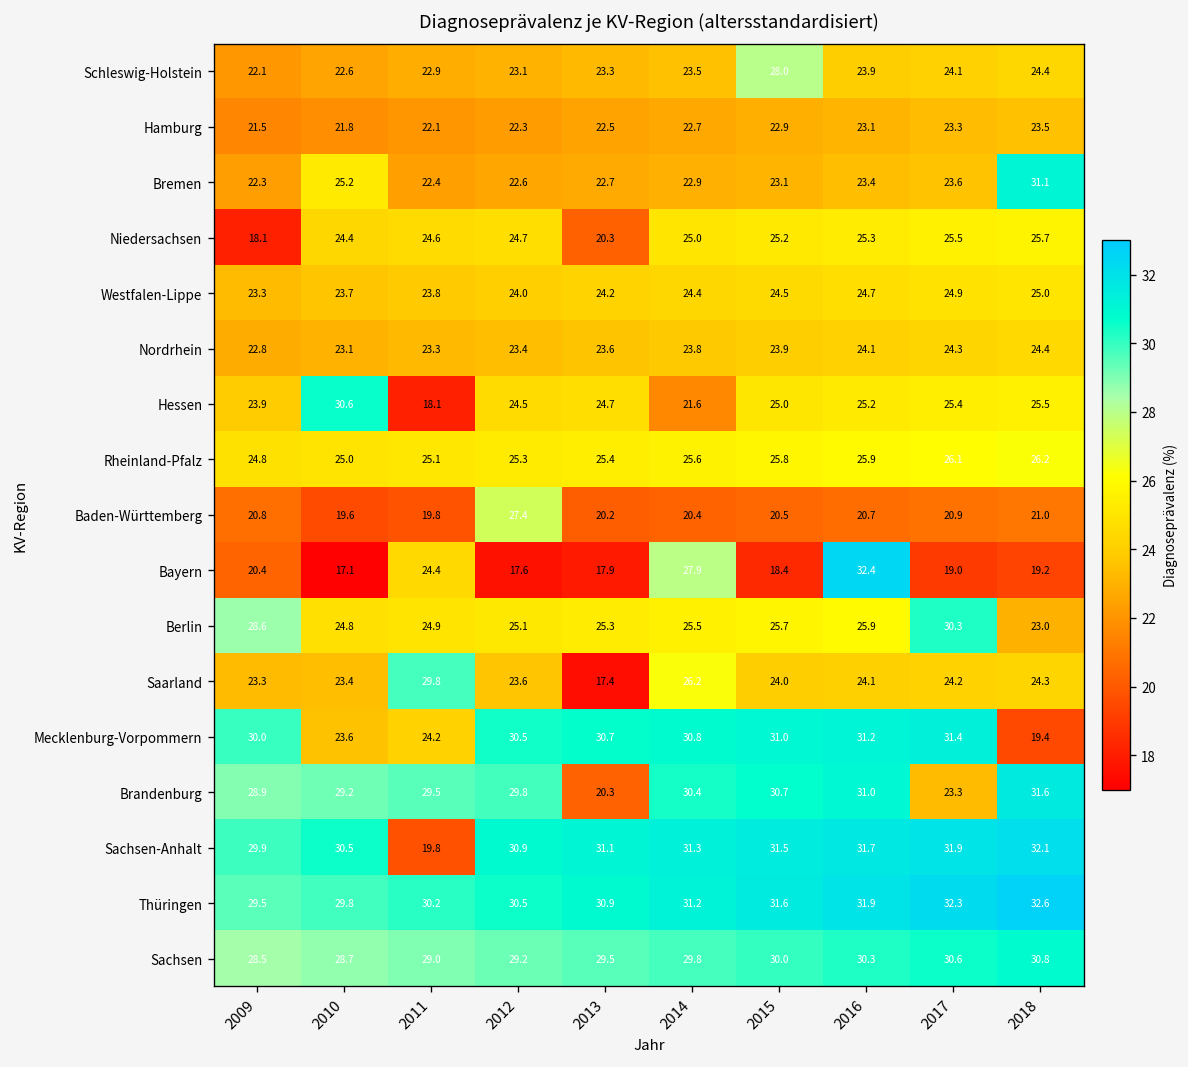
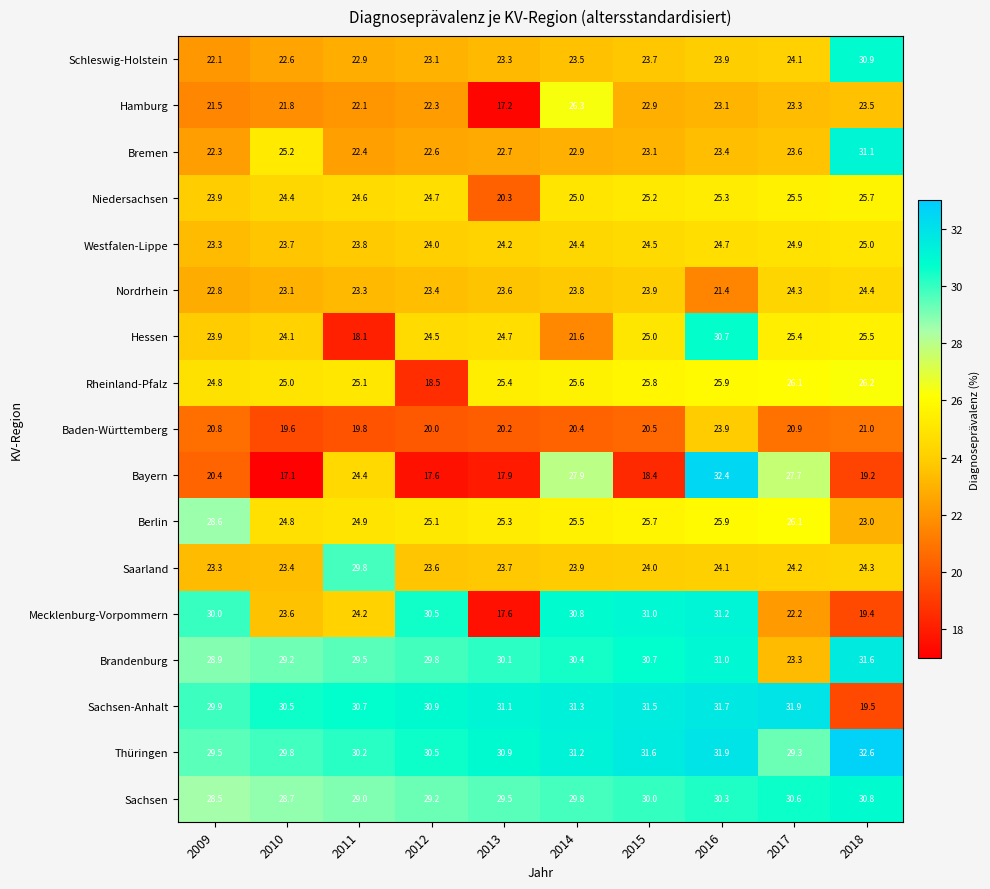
  {
    "Schleswig-Holstein": {
      "2009": 22.1,
      "2010": 22.6,
      "2011": 22.9,
      "2012": 23.1,
      "2013": 23.3,
      "2014": 23.5,
-     "2015": 28.0,
+     "2015": 23.7,
      "2016": 23.9,
      "2017": 24.1,
-     "2018": 24.4
+     "2018": 30.9
    },
    "Hamburg": {
      "2009": 21.5,
      "2010": 21.8,
      "2011": 22.1,
      "2012": 22.3,
-     "2013": 22.5,
-     "2014": 22.7,
+     "2013": 17.2,
+     "2014": 26.3,
      "2015": 22.9,
      "2016": 23.1,
      "2017": 23.3,
      "2018": 23.5
    },
    "Bremen": {
      "2009": 22.3,
      "2010": 25.2,
      "2011": 22.4,
      "2012": 22.6,
      "2013": 22.7,
      "2014": 22.9,
      "2015": 23.1,
      "2016": 23.4,
      "2017": 23.6,
      "2018": 31.1
    },
    "Niedersachsen": {
-     "2009": 18.1,
+     "2009": 23.9,
      "2010": 24.4,
      "2011": 24.6,
      "2012": 24.7,
      "2013": 20.3,
      "2014": 25.0,
      "2015": 25.2,
      "2016": 25.3,
      "2017": 25.5,
      "2018": 25.7
    },
    "Westfalen-Lippe": {
      "2009": 23.3,
      "2010": 23.7,
      "2011": 23.8,
      "2012": 24.0,
      "2013": 24.2,
      "2014": 24.4,
      "2015": 24.5,
      "2016": 24.7,
      "2017": 24.9,
      "2018": 25.0
    },
    "Nordrhein": {
      "2009": 22.8,
      "2010": 23.1,
      "2011": 23.3,
      "2012": 23.4,
      "2013": 23.6,
      "2014": 23.8,
      "2015": 23.9,
-     "2016": 24.1,
+     "2016": 21.4,
      "2017": 24.3,
      "2018": 24.4
    },
    "Hessen": {
      "2009": 23.9,
-     "2010": 30.6,
+     "2010": 24.1,
      "2011": 18.1,
      "2012": 24.5,
      "2013": 24.7,
      "2014": 21.6,
      "2015": 25.0,
-     "2016": 25.2,
+     "2016": 30.7,
      "2017": 25.4,
      "2018": 25.5
    },
    "Rheinland-Pfalz": {
      "2009": 24.8,
      "2010": 25.0,
      "2011": 25.1,
-     "2012": 25.3,
+     "2012": 18.5,
      "2013": 25.4,
      "2014": 25.6,
      "2015": 25.8,
      "2016": 25.9,
      "2017": 26.1,
      "2018": 26.2
    },
    "Baden-Württemberg": {
      "2009": 20.8,
      "2010": 19.6,
      "2011": 19.8,
-     "2012": 27.4,
+     "2012": 20.0,
      "2013": 20.2,
      "2014": 20.4,
      "2015": 20.5,
-     "2016": 20.7,
+     "2016": 23.9,
      "2017": 20.9,
      "2018": 21.0
    },
    "Bayern": {
      "2009": 20.4,
      "2010": 17.1,
      "2011": 24.4,
      "2012": 17.6,
      "2013": 17.9,
      "2014": 27.9,
      "2015": 18.4,
      "2016": 32.4,
-     "2017": 19.0,
+     "2017": 27.7,
      "2018": 19.2
    },
    "Berlin": {
      "2009": 28.6,
      "2010": 24.8,
      "2011": 24.9,
      "2012": 25.1,
      "2013": 25.3,
      "2014": 25.5,
      "2015": 25.7,
      "2016": 25.9,
-     "2017": 30.3,
+     "2017": 26.1,
      "2018": 23.0
    },
    "Saarland": {
      "2009": 23.3,
      "2010": 23.4,
      "2011": 29.8,
      "2012": 23.6,
-     "2013": 17.4,
-     "2014": 26.2,
+     "2013": 23.7,
+     "2014": 23.9,
      "2015": 24.0,
      "2016": 24.1,
      "2017": 24.2,
      "2018": 24.3
    },
    "Mecklenburg-Vorpommern": {
      "2009": 30.0,
      "2010": 23.6,
      "2011": 24.2,
      "2012": 30.5,
-     "2013": 30.7,
+     "2013": 17.6,
      "2014": 30.8,
      "2015": 31.0,
      "2016": 31.2,
-     "2017": 31.4,
+     "2017": 22.2,
      "2018": 19.4
    },
    "Brandenburg": {
      "2009": 28.9,
      "2010": 29.2,
      "2011": 29.5,
      "2012": 29.8,
-     "2013": 20.3,
+     "2013": 30.1,
      "2014": 30.4,
      "2015": 30.7,
      "2016": 31.0,
      "2017": 23.3,
      "2018": 31.6
    },
    "Sachsen-Anhalt": {
      "2009": 29.9,
      "2010": 30.5,
-     "2011": 19.8,
+     "2011": 30.7,
      "2012": 30.9,
      "2013": 31.1,
      "2014": 31.3,
      "2015": 31.5,
      "2016": 31.7,
      "2017": 31.9,
-     "2018": 32.1
+     "2018": 19.5
    },
    "Thüringen": {
      "2009": 29.5,
      "2010": 29.8,
      "2011": 30.2,
      "2012": 30.5,
      "2013": 30.9,
      "2014": 31.2,
      "2015": 31.6,
      "2016": 31.9,
-     "2017": 32.3,
+     "2017": 29.3,
      "2018": 32.6
    },
    "Sachsen": {
      "2009": 28.5,
      "2010": 28.7,
      "2011": 29.0,
      "2012": 29.2,
      "2013": 29.5,
      "2014": 29.8,
      "2015": 30.0,
      "2016": 30.3,
      "2017": 30.6,
      "2018": 30.8
    }
  }
